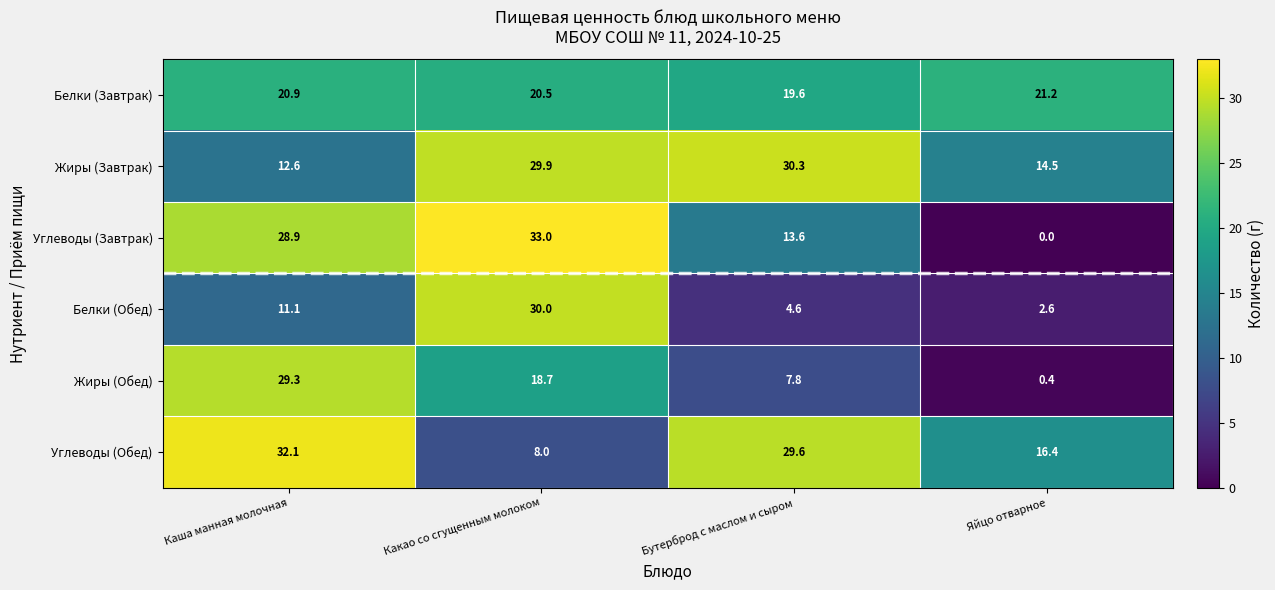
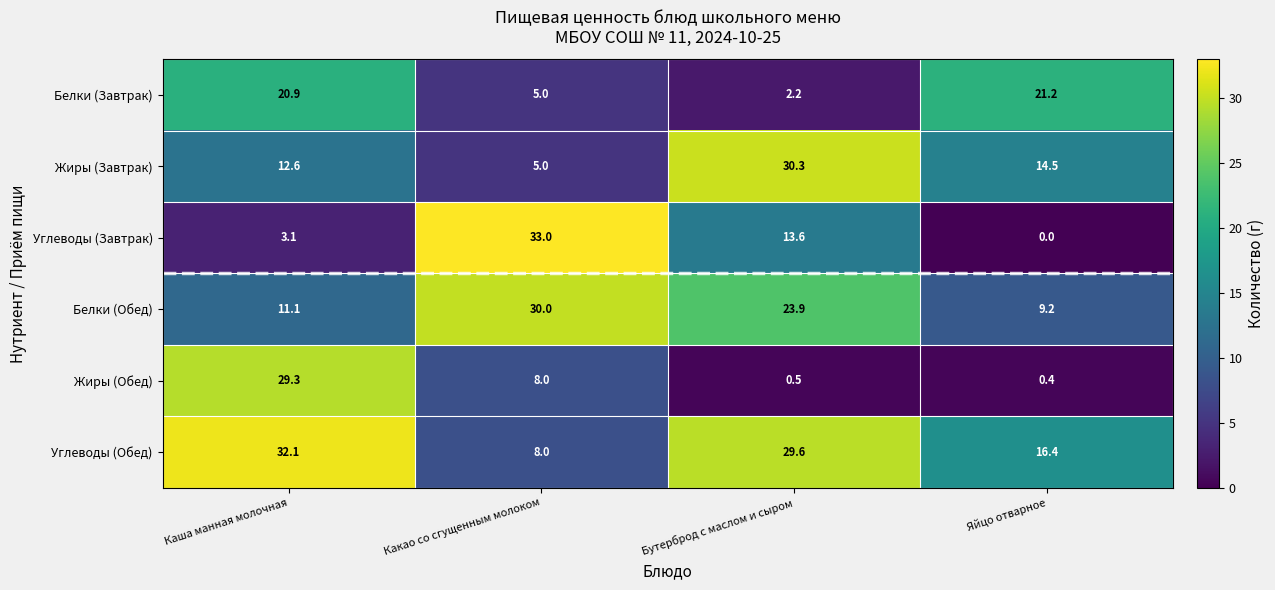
  {
    "Белки (Завтрак)": {
      "Каша манная молочная": 20.9,
-     "Какао со сгущенным молоком": 20.5,
-     "Бутерброд с маслом и сыром": 19.6,
+     "Какао со сгущенным молоком": 5.0,
+     "Бутерброд с маслом и сыром": 2.2,
      "Яйцо отварное": 21.2
    },
    "Жиры (Завтрак)": {
      "Каша манная молочная": 12.6,
-     "Какао со сгущенным молоком": 29.9,
+     "Какао со сгущенным молоком": 5.0,
      "Бутерброд с маслом и сыром": 30.3,
      "Яйцо отварное": 14.5
    },
    "Углеводы (Завтрак)": {
-     "Каша манная молочная": 28.9,
+     "Каша манная молочная": 3.1,
      "Какао со сгущенным молоком": 33.0,
      "Бутерброд с маслом и сыром": 13.6,
      "Яйцо отварное": 0.0
    },
    "Белки (Обед)": {
      "Каша манная молочная": 11.1,
      "Какао со сгущенным молоком": 30.0,
-     "Бутерброд с маслом и сыром": 4.6,
-     "Яйцо отварное": 2.6
+     "Бутерброд с маслом и сыром": 23.9,
+     "Яйцо отварное": 9.2
    },
    "Жиры (Обед)": {
      "Каша манная молочная": 29.3,
-     "Какао со сгущенным молоком": 18.7,
-     "Бутерброд с маслом и сыром": 7.8,
+     "Какао со сгущенным молоком": 8.0,
+     "Бутерброд с маслом и сыром": 0.5,
      "Яйцо отварное": 0.4
    },
    "Углеводы (Обед)": {
      "Каша манная молочная": 32.1,
      "Какао со сгущенным молоком": 8.0,
      "Бутерброд с маслом и сыром": 29.6,
      "Яйцо отварное": 16.4
    }
  }
